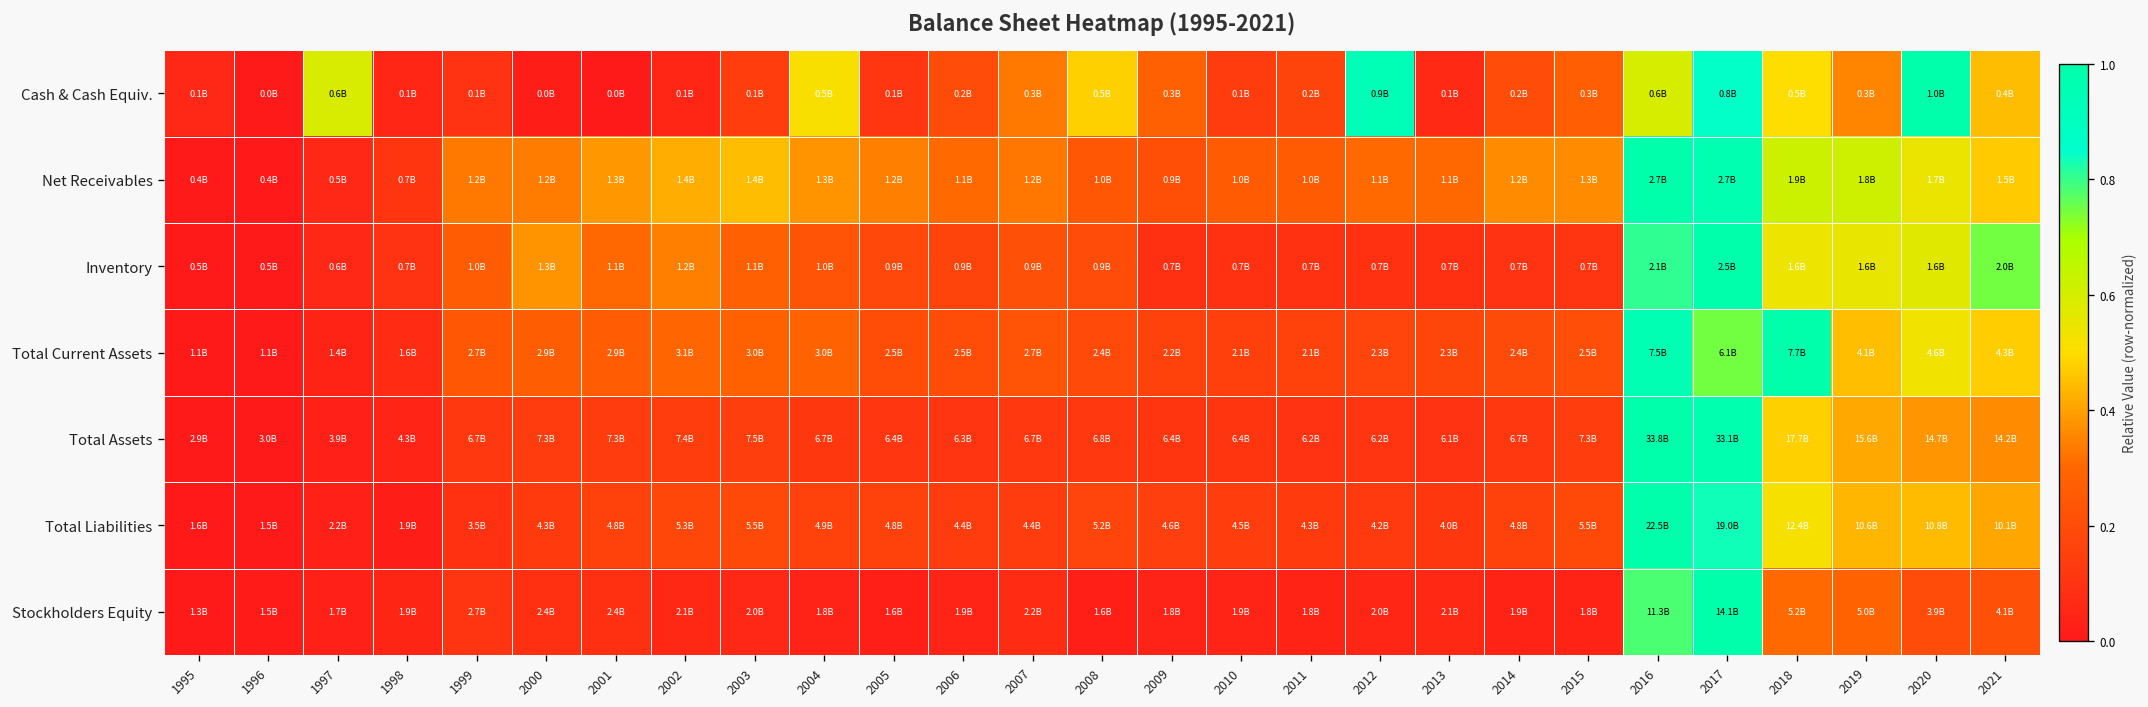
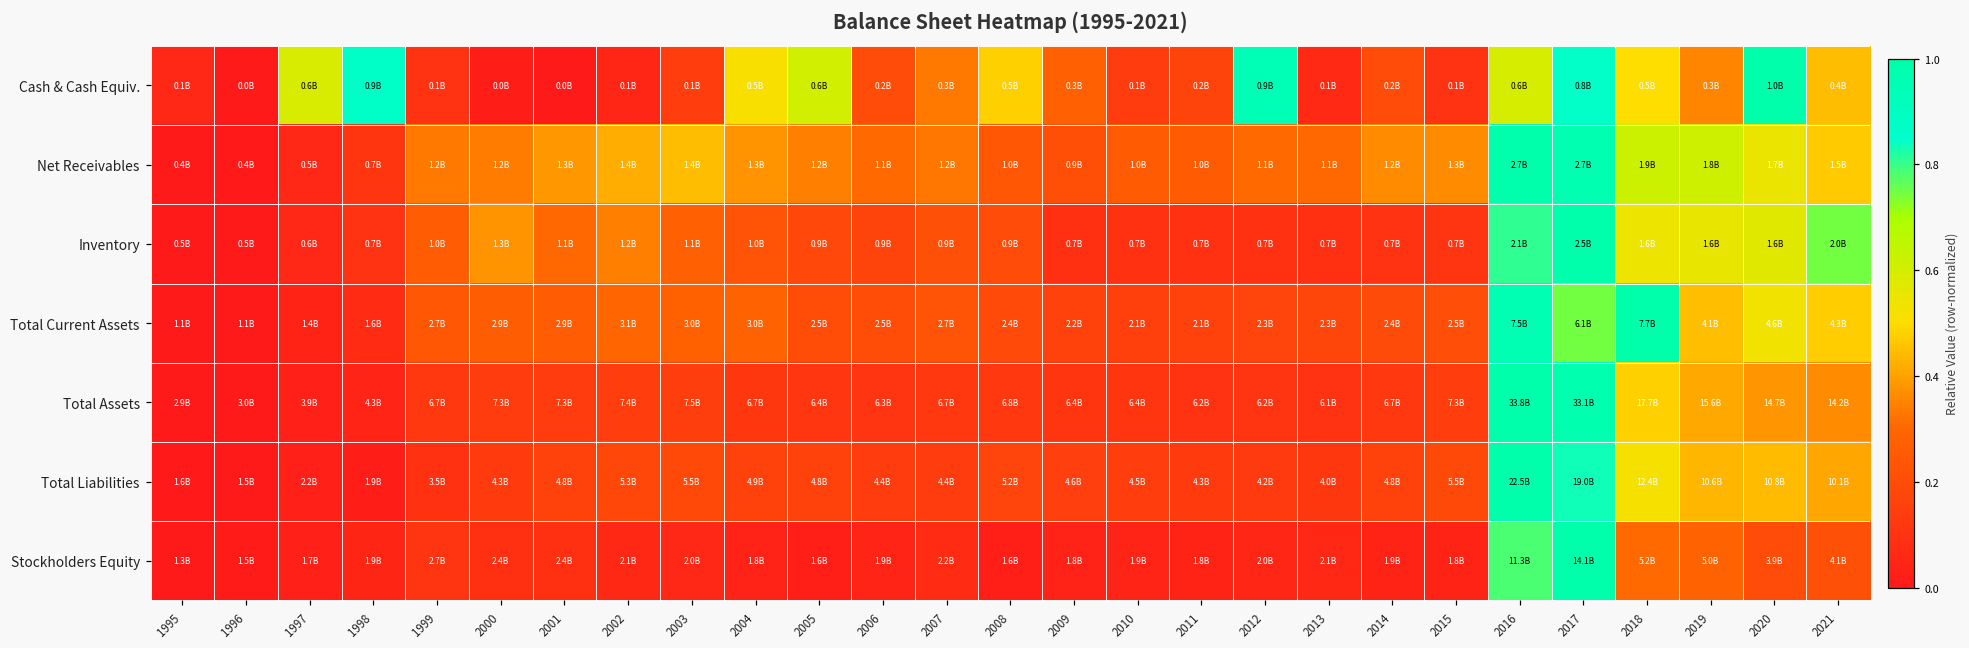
  {
    "Cash & Cash Equiv.": {
      "1995": "0.1B",
      "1996": "0.0B",
      "1997": "0.6B",
-     "1998": "0.1B",
+     "1998": "0.9B",
      "1999": "0.1B",
      "2000": "0.0B",
      "2001": "0.0B",
      "2002": "0.1B",
      "2003": "0.1B",
      "2004": "0.5B",
-     "2005": "0.1B",
+     "2005": "0.6B",
      "2006": "0.2B",
      "2007": "0.3B",
      "2008": "0.5B",
      "2009": "0.3B",
      "2010": "0.1B",
      "2011": "0.2B",
      "2012": "0.9B",
      "2013": "0.1B",
      "2014": "0.2B",
-     "2015": "0.3B",
+     "2015": "0.1B",
      "2016": "0.6B",
      "2017": "0.8B",
      "2018": "0.5B",
      "2019": "0.3B",
      "2020": "1.0B",
      "2021": "0.4B"
    },
    "Net Receivables": {
      "1995": "0.4B",
      "1996": "0.4B",
      "1997": "0.5B",
      "1998": "0.7B",
      "1999": "1.2B",
      "2000": "1.2B",
      "2001": "1.3B",
      "2002": "1.4B",
      "2003": "1.4B",
      "2004": "1.3B",
      "2005": "1.2B",
      "2006": "1.1B",
      "2007": "1.2B",
      "2008": "1.0B",
      "2009": "0.9B",
      "2010": "1.0B",
      "2011": "1.0B",
      "2012": "1.1B",
      "2013": "1.1B",
      "2014": "1.2B",
      "2015": "1.3B",
      "2016": "2.7B",
      "2017": "2.7B",
      "2018": "1.9B",
      "2019": "1.8B",
      "2020": "1.7B",
      "2021": "1.5B"
    },
    "Inventory": {
      "1995": "0.5B",
      "1996": "0.5B",
      "1997": "0.6B",
      "1998": "0.7B",
      "1999": "1.0B",
      "2000": "1.3B",
      "2001": "1.1B",
      "2002": "1.2B",
      "2003": "1.1B",
      "2004": "1.0B",
      "2005": "0.9B",
      "2006": "0.9B",
      "2007": "0.9B",
      "2008": "0.9B",
      "2009": "0.7B",
      "2010": "0.7B",
      "2011": "0.7B",
      "2012": "0.7B",
      "2013": "0.7B",
      "2014": "0.7B",
      "2015": "0.7B",
      "2016": "2.1B",
      "2017": "2.5B",
      "2018": "1.6B",
      "2019": "1.6B",
      "2020": "1.6B",
      "2021": "2.0B"
    },
    "Total Current Assets": {
      "1995": "1.1B",
      "1996": "1.1B",
      "1997": "1.4B",
      "1998": "1.6B",
      "1999": "2.7B",
      "2000": "2.9B",
      "2001": "2.9B",
      "2002": "3.1B",
      "2003": "3.0B",
      "2004": "3.0B",
      "2005": "2.5B",
      "2006": "2.5B",
      "2007": "2.7B",
      "2008": "2.4B",
      "2009": "2.2B",
      "2010": "2.1B",
      "2011": "2.1B",
      "2012": "2.3B",
      "2013": "2.3B",
      "2014": "2.4B",
      "2015": "2.5B",
      "2016": "7.5B",
      "2017": "6.1B",
      "2018": "7.7B",
      "2019": "4.1B",
      "2020": "4.6B",
      "2021": "4.3B"
    },
    "Total Assets": {
      "1995": "2.9B",
      "1996": "3.0B",
      "1997": "3.9B",
      "1998": "4.3B",
      "1999": "6.7B",
      "2000": "7.3B",
      "2001": "7.3B",
      "2002": "7.4B",
      "2003": "7.5B",
      "2004": "6.7B",
      "2005": "6.4B",
      "2006": "6.3B",
      "2007": "6.7B",
      "2008": "6.8B",
      "2009": "6.4B",
      "2010": "6.4B",
      "2011": "6.2B",
      "2012": "6.2B",
      "2013": "6.1B",
      "2014": "6.7B",
      "2015": "7.3B",
      "2016": "33.8B",
      "2017": "33.1B",
      "2018": "17.7B",
      "2019": "15.6B",
      "2020": "14.7B",
      "2021": "14.2B"
    },
    "Total Liabilities": {
      "1995": "1.6B",
      "1996": "1.5B",
      "1997": "2.2B",
      "1998": "1.9B",
      "1999": "3.5B",
      "2000": "4.3B",
      "2001": "4.8B",
      "2002": "5.3B",
      "2003": "5.5B",
      "2004": "4.9B",
      "2005": "4.8B",
      "2006": "4.4B",
      "2007": "4.4B",
      "2008": "5.2B",
      "2009": "4.6B",
      "2010": "4.5B",
      "2011": "4.3B",
      "2012": "4.2B",
      "2013": "4.0B",
      "2014": "4.8B",
      "2015": "5.5B",
      "2016": "22.5B",
      "2017": "19.0B",
      "2018": "12.4B",
      "2019": "10.6B",
      "2020": "10.8B",
      "2021": "10.1B"
    },
    "Stockholders Equity": {
      "1995": "1.3B",
      "1996": "1.5B",
      "1997": "1.7B",
      "1998": "1.9B",
      "1999": "2.7B",
      "2000": "2.4B",
      "2001": "2.4B",
      "2002": "2.1B",
      "2003": "2.0B",
      "2004": "1.8B",
      "2005": "1.6B",
      "2006": "1.9B",
      "2007": "2.2B",
      "2008": "1.6B",
      "2009": "1.8B",
      "2010": "1.9B",
      "2011": "1.8B",
      "2012": "2.0B",
      "2013": "2.1B",
      "2014": "1.9B",
      "2015": "1.8B",
      "2016": "11.3B",
      "2017": "14.1B",
      "2018": "5.2B",
      "2019": "5.0B",
      "2020": "3.9B",
      "2021": "4.1B"
    }
  }
